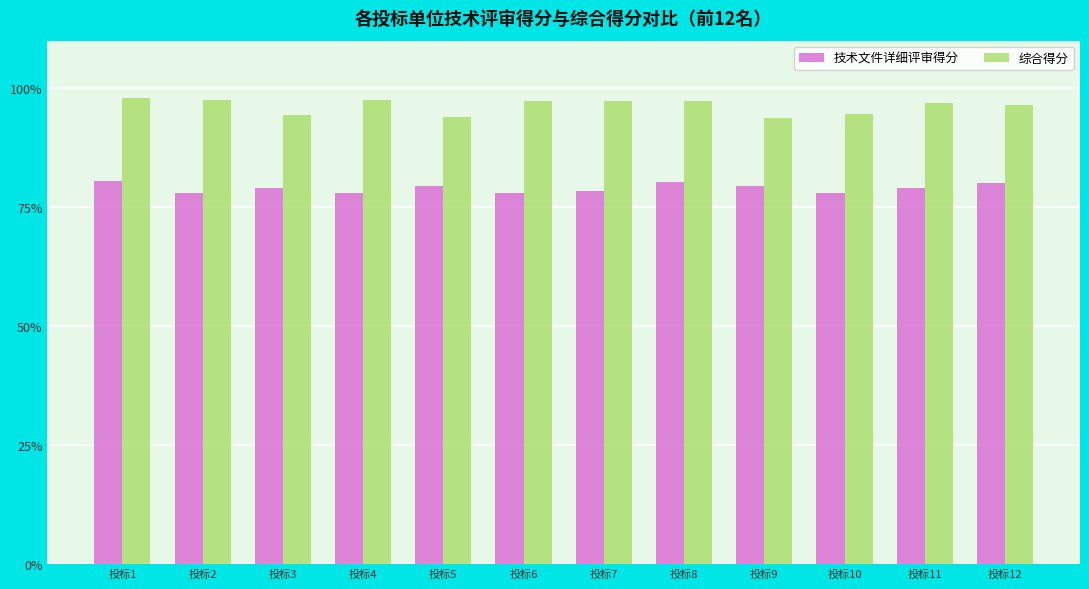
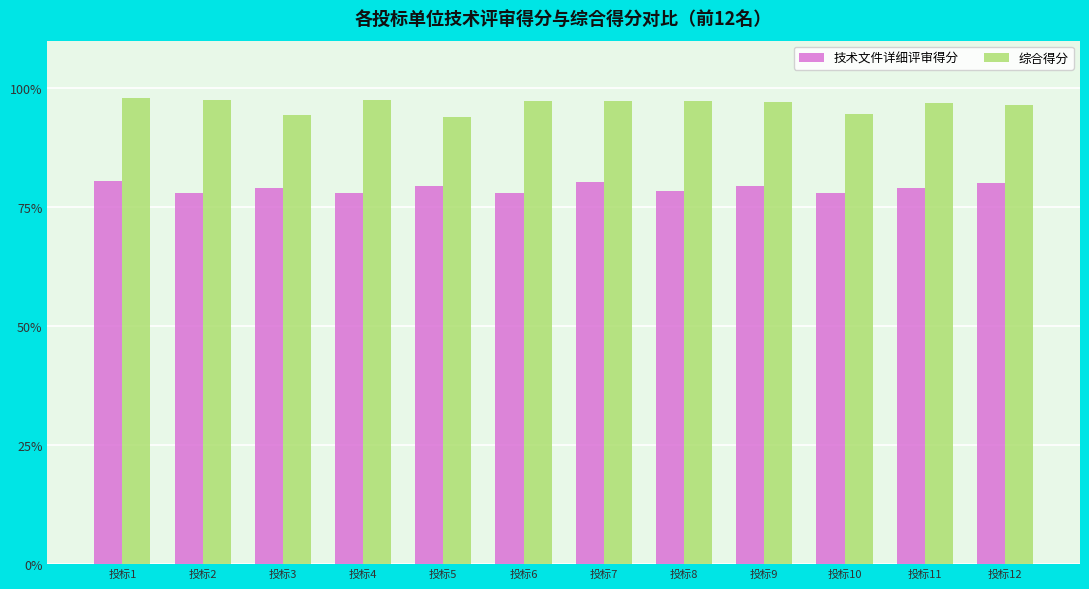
  {
    "技术文件详细评审得分": {
      "投标1": "81%",
      "投标2": "78%",
      "投标3": "79%",
      "投标4": "78%",
      "投标5": "80%",
      "投标6": "78%",
-     "投标7": "78%",
-     "投标8": "80%",
+     "投标7": "80%",
+     "投标8": "78%",
      "投标9": "80%",
      "投标10": "78%",
      "投标11": "79%",
      "投标12": "80%"
    },
    "综合得分": {
      "投标1": "98%",
      "投标2": "98%",
      "投标3": "94%",
      "投标4": "98%",
      "投标5": "94%",
      "投标6": "97%",
      "投标7": "97%",
      "投标8": "97%",
-     "投标9": "94%",
+     "投标9": "97%",
      "投标10": "95%",
      "投标11": "97%",
      "投标12": "97%"
    }
  }
